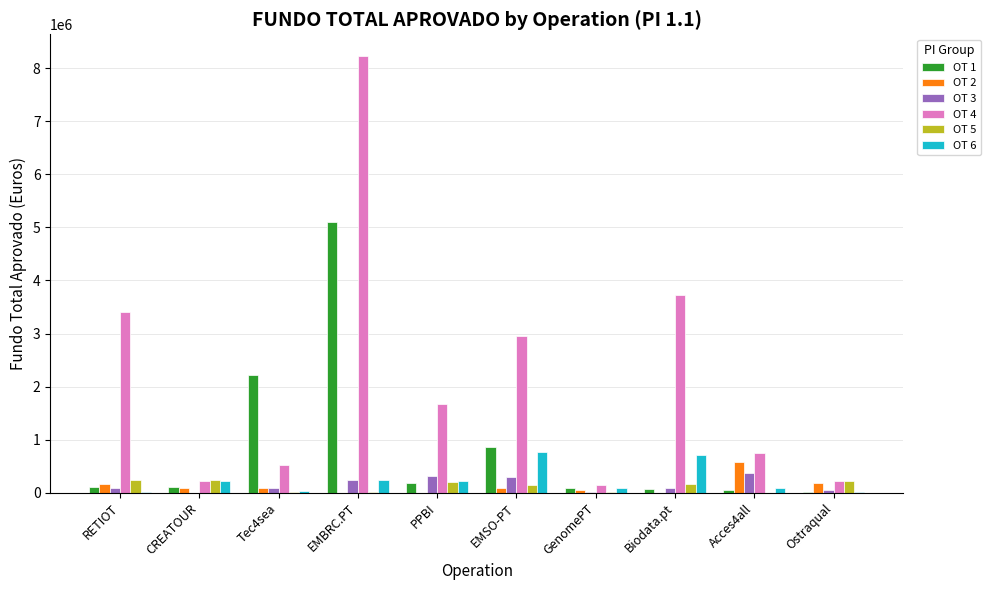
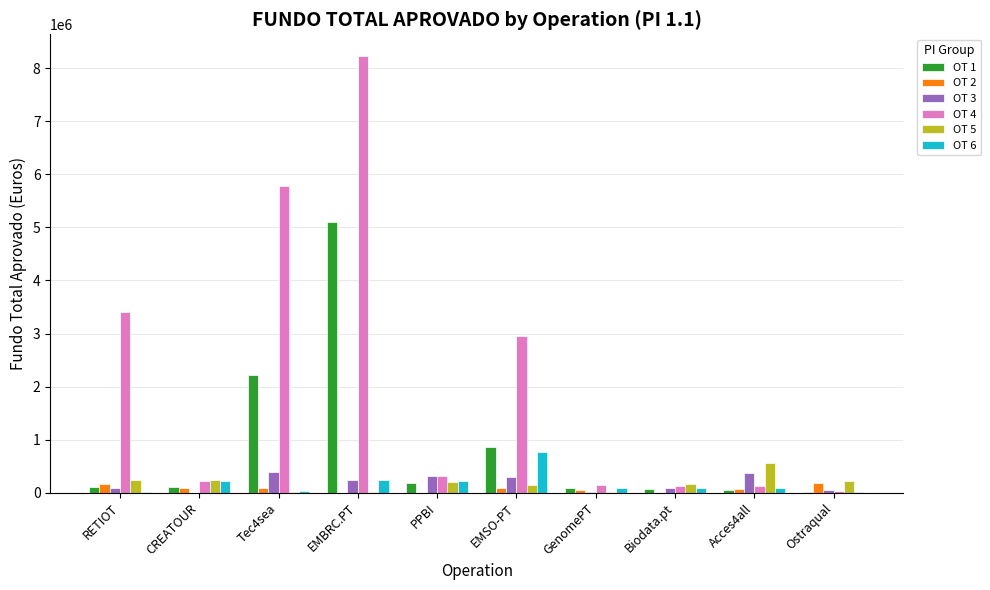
  {
    "OT 1": {
      "RETIOT": 100000,
      "CREATOUR": 100000,
      "Tec4sea": 2200000,
      "EMBRC.PT": 5100000,
      "PPBI": 200000,
      "EMSO-PT": 900000,
      "GenomePT": 100000,
      "Biodata.pt": 100000,
      "Acces4all": 100000
    },
    "OT 2": {
      "RETIOT": 200000,
      "CREATOUR": 100000,
      "Tec4sea": 100000,
      "EMSO-PT": 100000,
      "GenomePT": 100000,
-     "Acces4all": 600000,
+     "Acces4all": 100000,
      "Ostraqual": 200000
    },
    "OT 3": {
      "RETIOT": 100000,
-     "Tec4sea": 100000,
+     "Tec4sea": 400000,
      "EMBRC.PT": 200000,
      "PPBI": 300000,
      "EMSO-PT": 300000,
      "Biodata.pt": 100000,
      "Acces4all": 400000,
      "Ostraqual": 100000
    },
    "OT 4": {
      "RETIOT": 3400000,
      "CREATOUR": 200000,
-     "Tec4sea": 500000,
+     "Tec4sea": 5800000,
      "EMBRC.PT": 8200000,
-     "PPBI": 1700000,
+     "PPBI": 300000,
      "EMSO-PT": 3000000,
      "GenomePT": 100000,
-     "Biodata.pt": 3700000,
-     "Acces4all": 800000,
-     "Ostraqual": 200000
+     "Biodata.pt": 100000,
+     "Acces4all": 100000,
+     "Ostraqual": 0
    },
    "OT 5": {
      "RETIOT": 200000,
      "CREATOUR": 200000,
      "PPBI": 200000,
      "EMSO-PT": 200000,
      "Biodata.pt": 200000,
-     "Acces4all": 0,
+     "Acces4all": 600000,
      "Ostraqual": 200000
    },
    "OT 6": {
      "CREATOUR": 200000,
      "EMBRC.PT": 200000,
      "PPBI": 200000,
      "EMSO-PT": 800000,
      "GenomePT": 100000,
-     "Biodata.pt": 700000,
+     "Biodata.pt": 100000,
      "Acces4all": 100000
    }
  }
